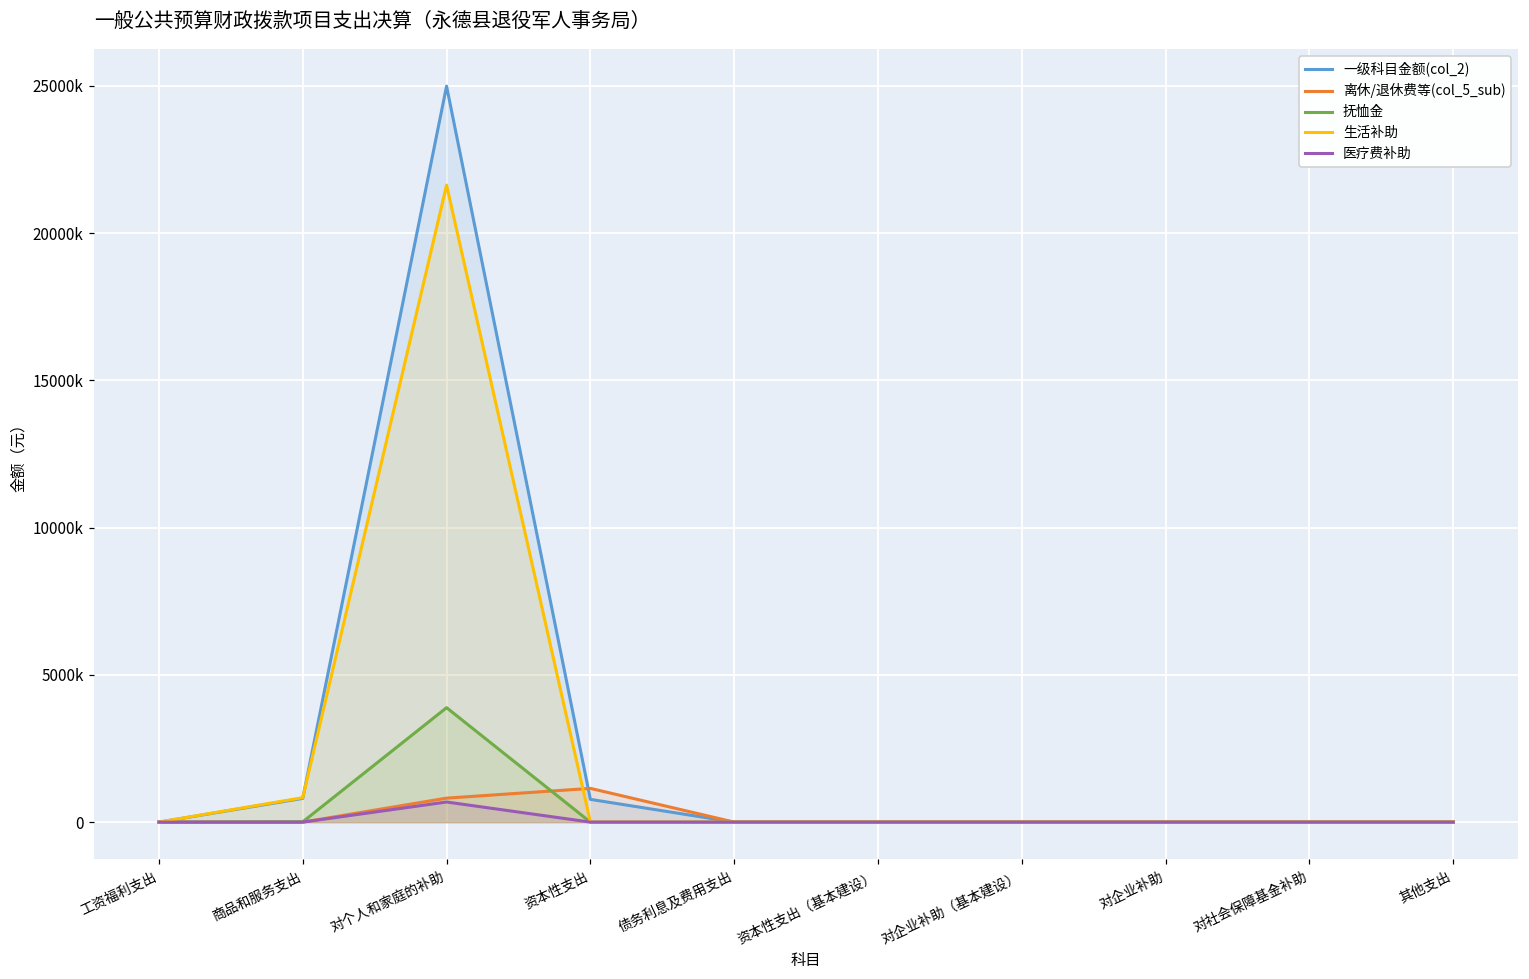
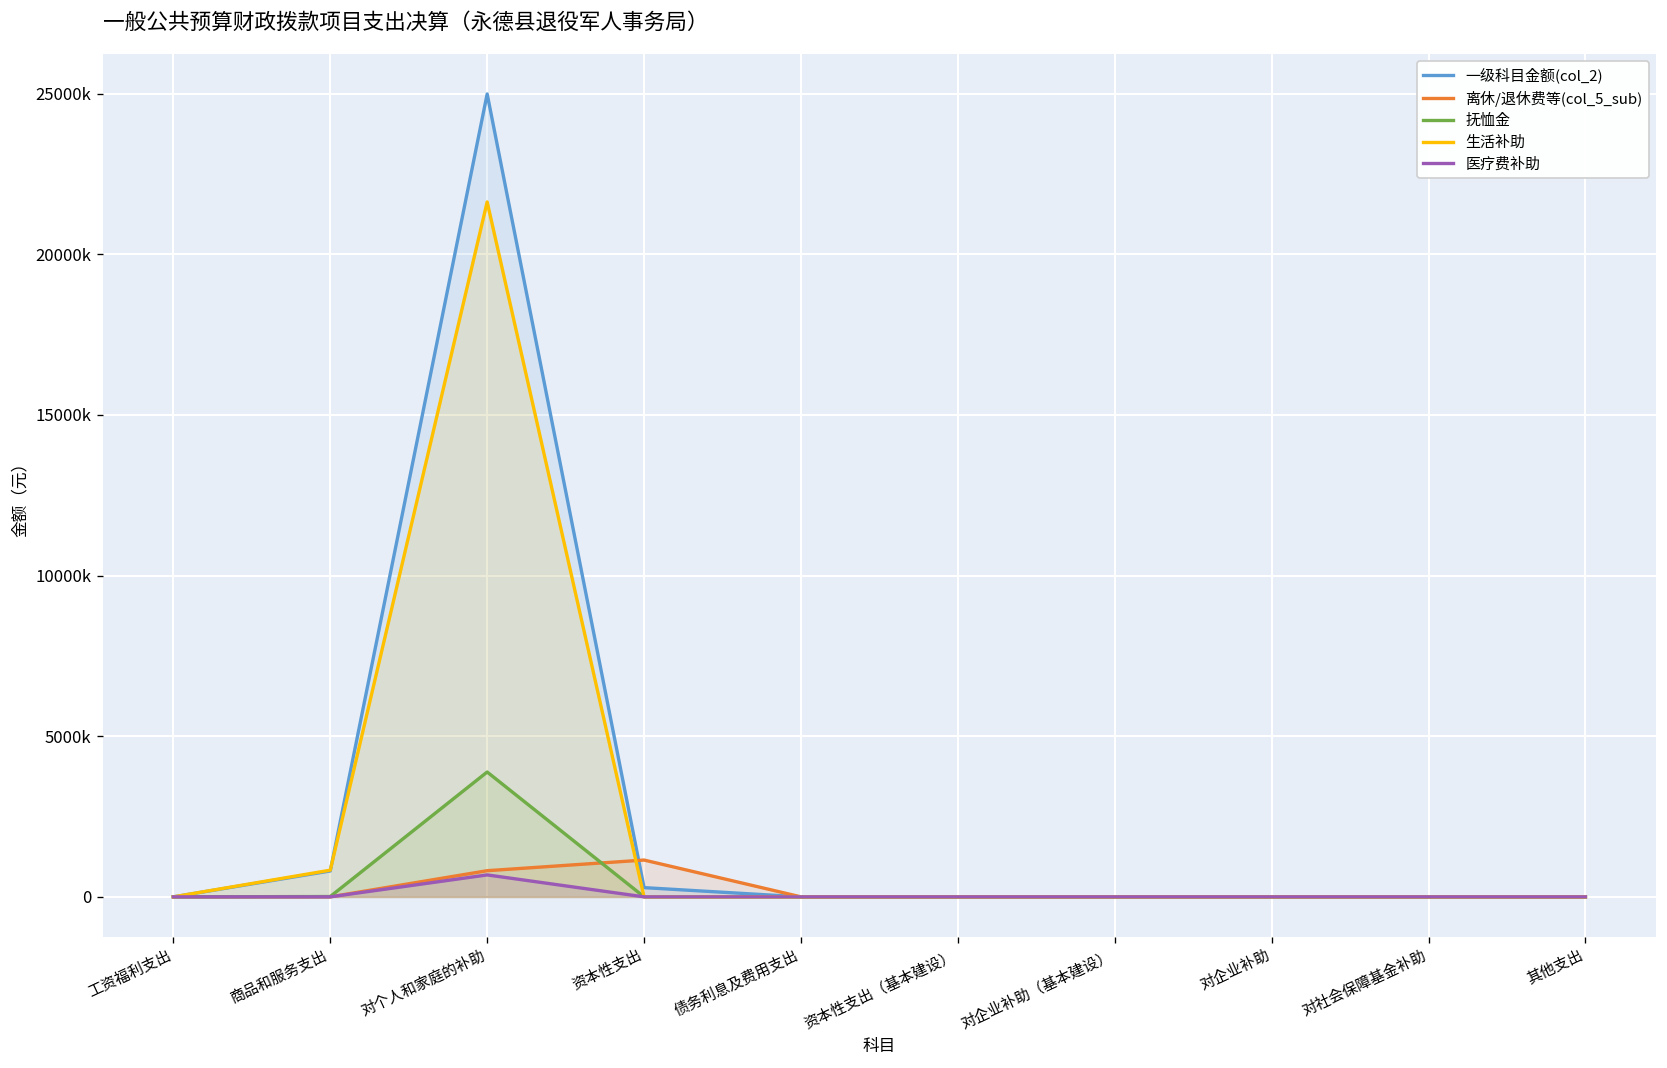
  {
    "一级科目金额(col_2)": {
      "对个人和家庭的补助": 25000000,
-     "资本性支出": 800000
+     "资本性支出": 300000
    },
    "离休/退休费等(col_5_sub)": {
      "对个人和家庭的补助": 800000,
      "资本性支出": 1100000
    },
    "抚恤金": {
      "对个人和家庭的补助": 3900000
    },
    "生活补助": {
      "对个人和家庭的补助": 21600000
    },
    "医疗费补助": {
      "对个人和家庭的补助": 700000
    }
  }
